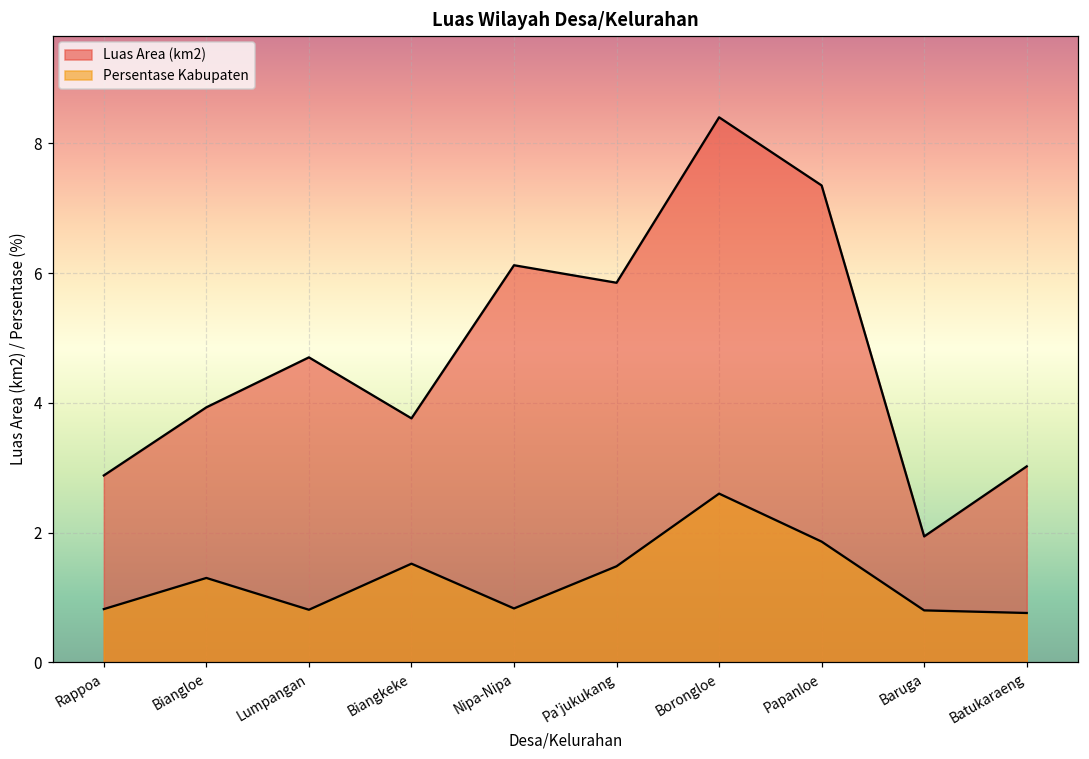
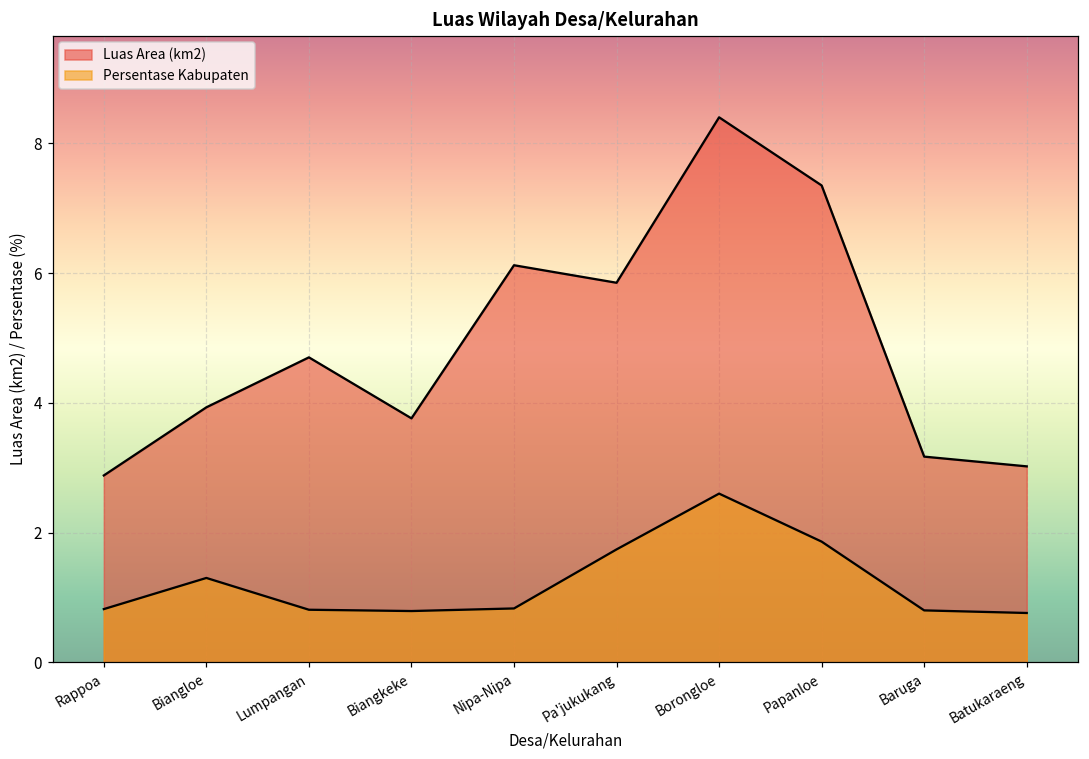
  {
    "Luas Area (km2)": {
      "Rappoa": 2.9,
      "Biangloe": 3.9,
      "Lumpangan": 4.7,
      "Biangkeke": 3.8,
      "Nipa-Nipa": 6.1,
      "Pa'jukukang": 5.9,
      "Borongloe": 8.4,
      "Papanloe": 7.4,
-     "Baruga": 1.9,
+     "Baruga": 3.2,
      "Batukaraeng": 3.0
    },
    "Persentase Kabupaten": {
      "Rappoa": 0.8,
      "Biangloe": 1.3,
      "Lumpangan": 0.8,
-     "Biangkeke": 1.5,
+     "Biangkeke": 0.8,
      "Nipa-Nipa": 0.8,
-     "Pa'jukukang": 1.5,
+     "Pa'jukukang": 1.7,
      "Borongloe": 2.6,
      "Papanloe": 1.9,
      "Baruga": 0.8,
      "Batukaraeng": 0.8
    }
  }
